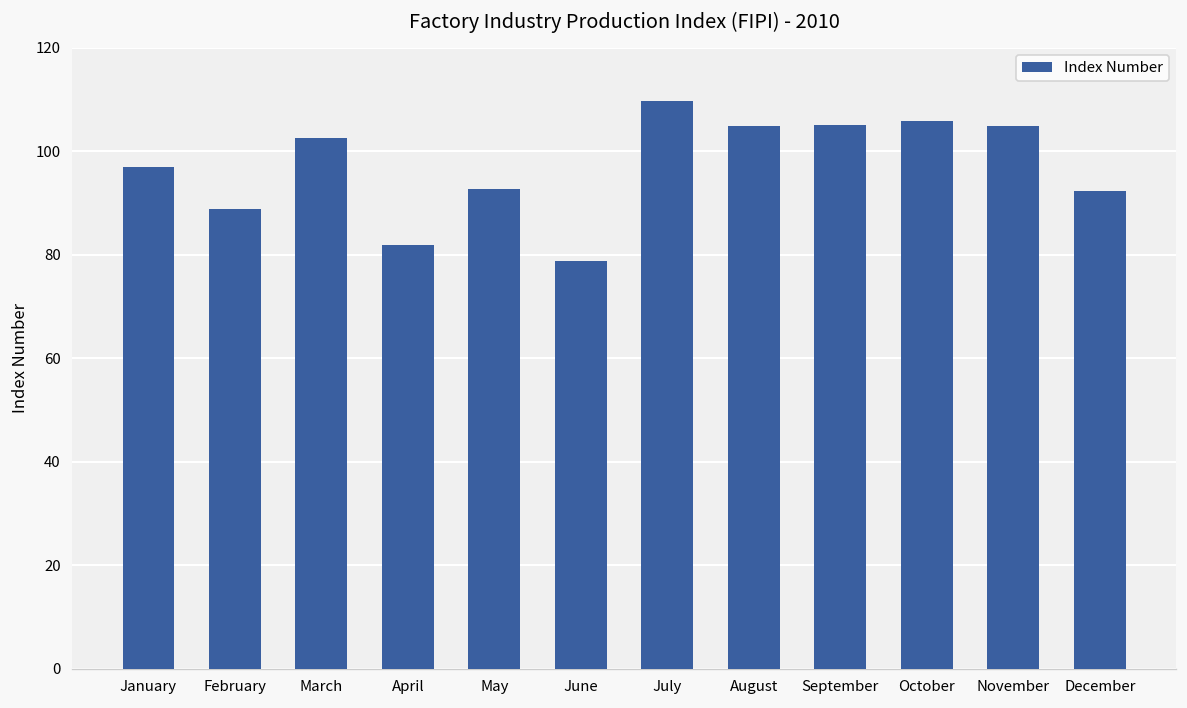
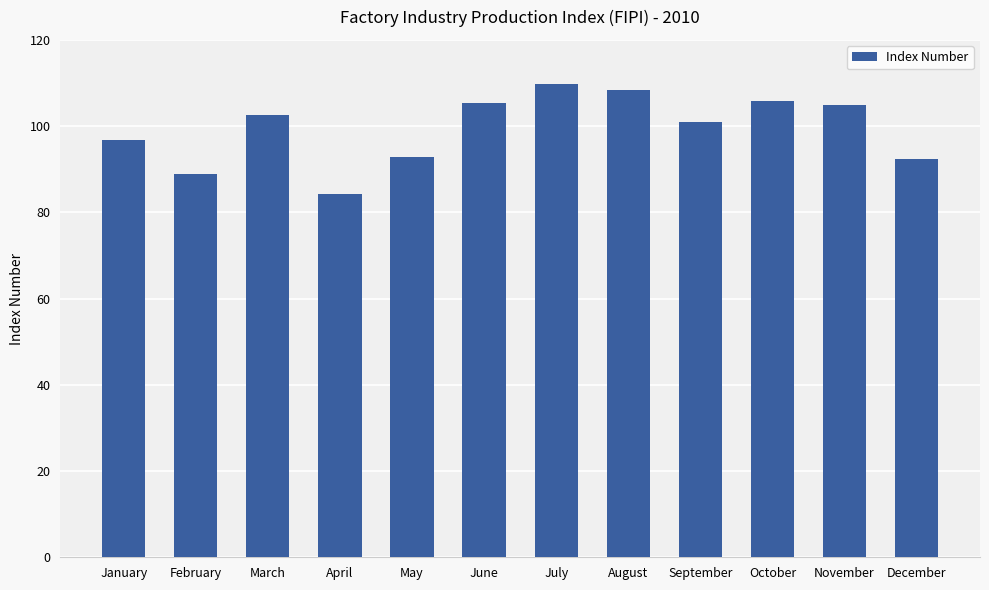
  {
    "January": 97,
    "February": 89,
    "March": 103,
-   "April": 82,
+   "April": 84,
    "May": 93,
-   "June": 79,
+   "June": 105,
    "July": 110,
-   "August": 105,
-   "September": 105,
+   "August": 108,
+   "September": 101,
    "October": 106,
    "November": 105,
    "December": 92
  }
